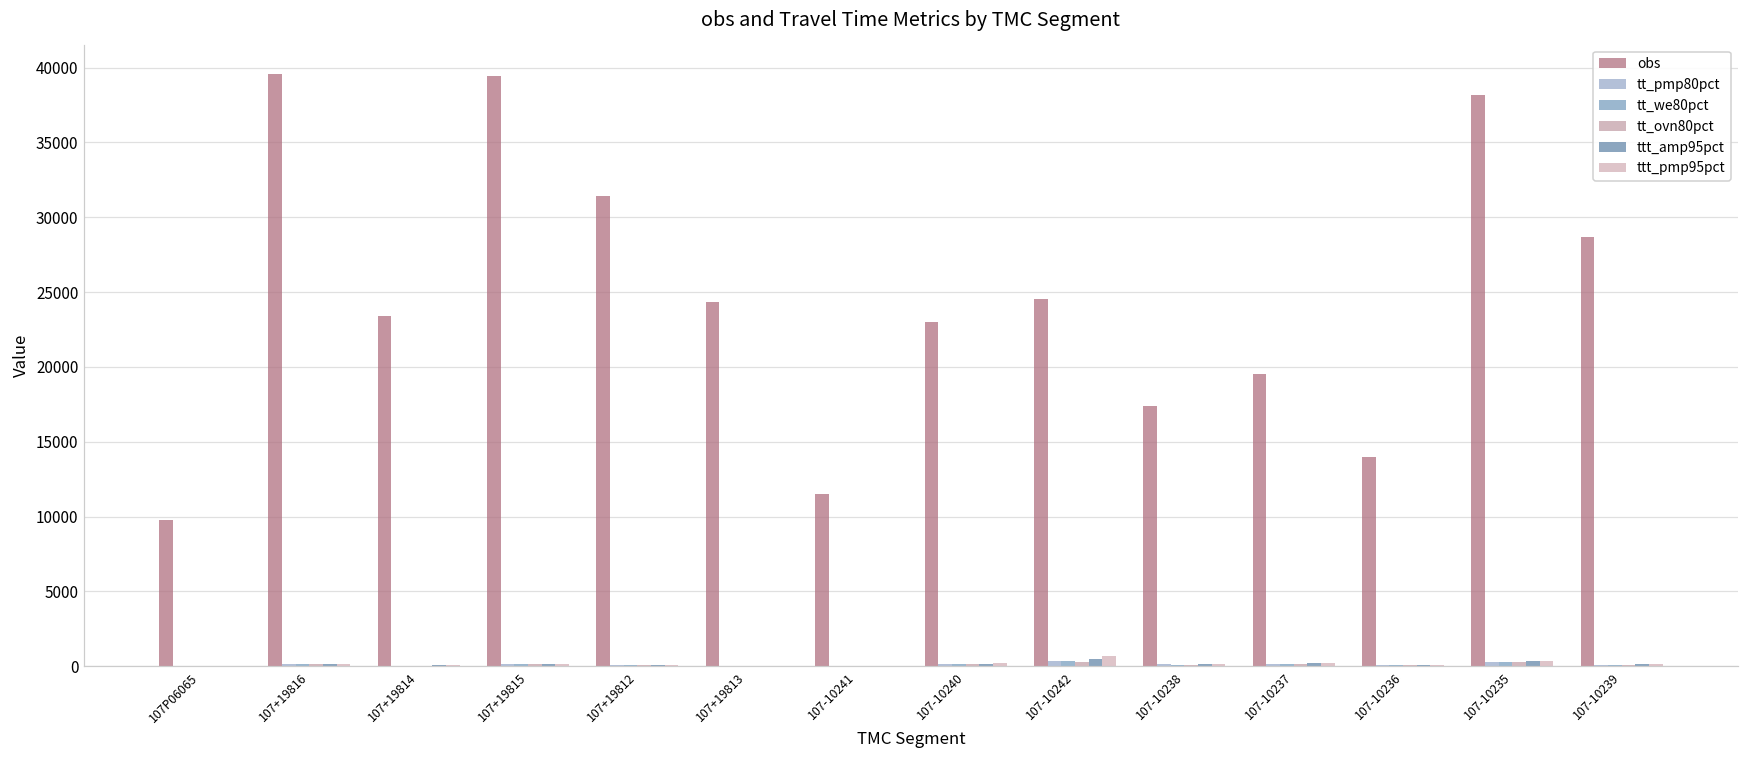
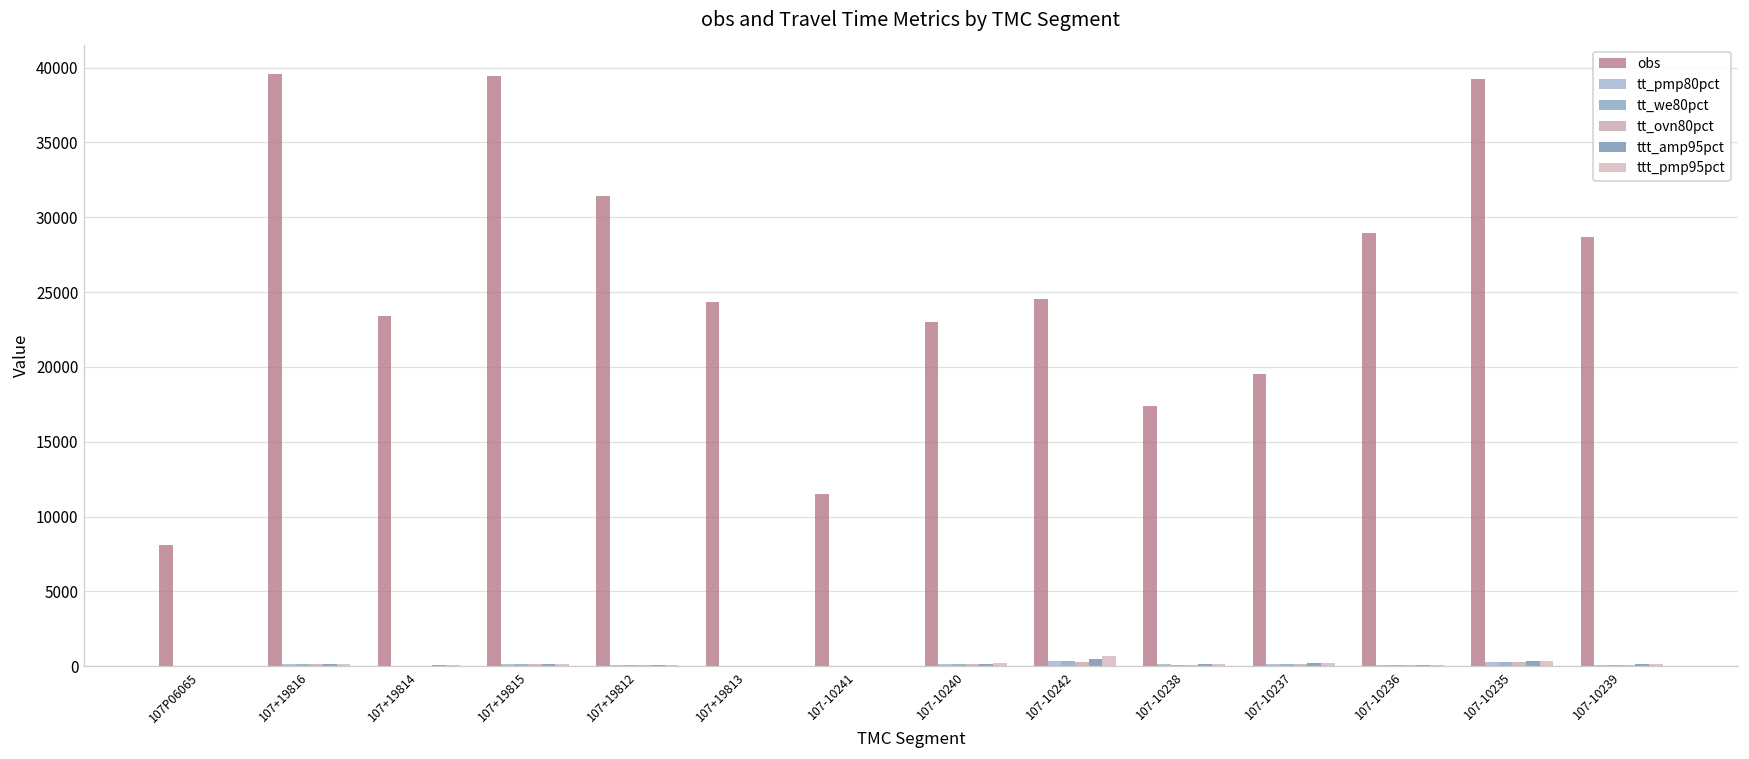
  {
    "obs": {
-     "107P06065": 9800,
+     "107P06065": 8100,
      "107+19816": 39600,
      "107+19814": 23400,
      "107+19815": 39400,
      "107+19812": 31400,
      "107+19813": 24300,
      "107-10241": 11500,
      "107-10240": 23000,
      "107-10242": 24500,
      "107-10238": 17400,
      "107-10237": 19600,
-     "107-10236": 14000,
-     "107-10235": 38200,
+     "107-10236": 28900,
+     "107-10235": 39300,
      "107-10239": 28700
    }
  }
